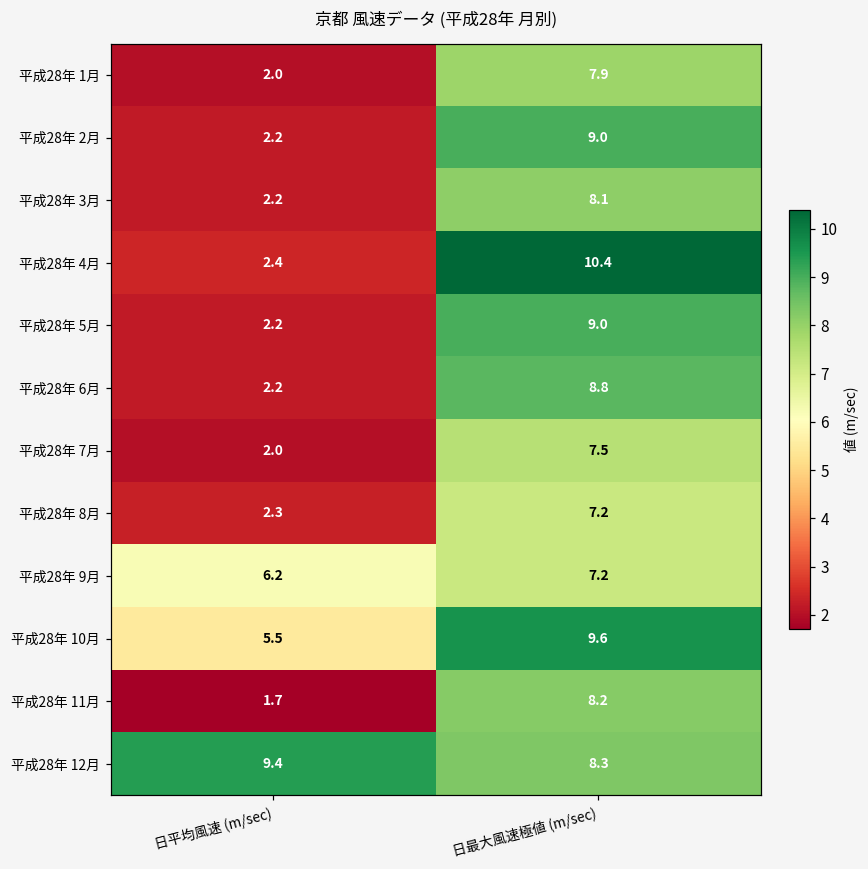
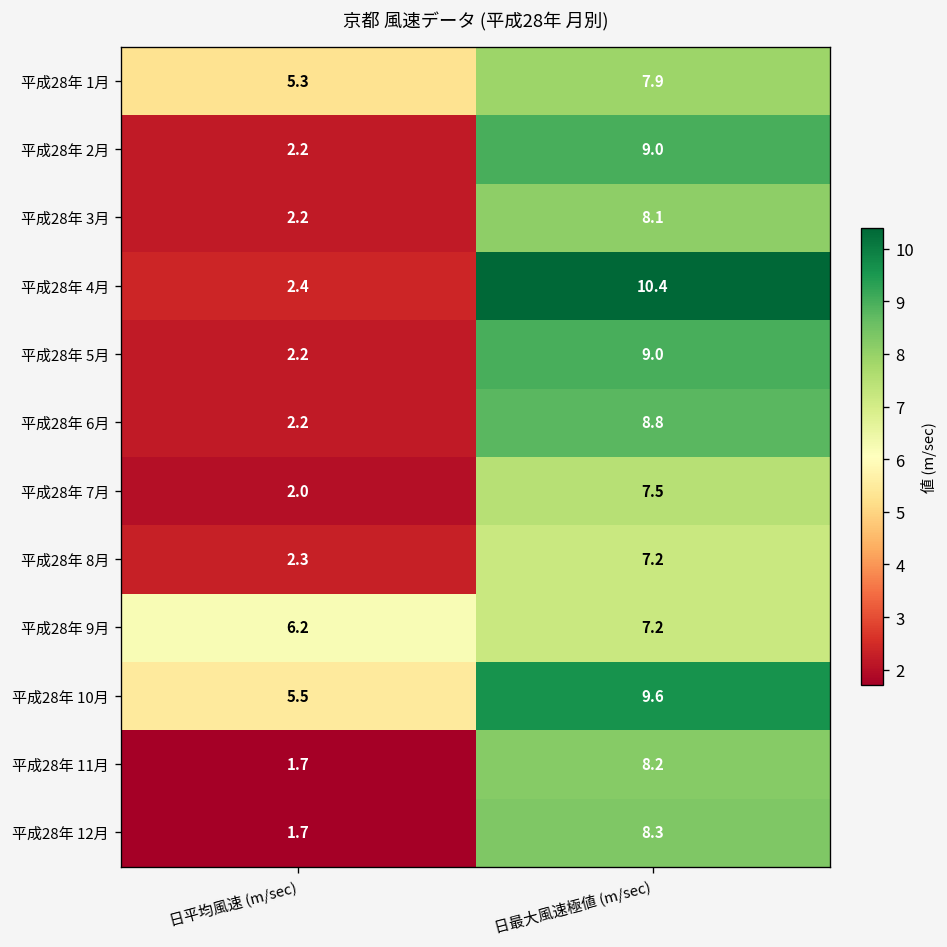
  {
    "平成28年 1月": {
-     "日平均風速 (m/sec)": 2.0,
+     "日平均風速 (m/sec)": 5.3,
      "日最大風速極値 (m/sec)": 7.9
    },
    "平成28年 2月": {
      "日平均風速 (m/sec)": 2.2,
      "日最大風速極値 (m/sec)": 9.0
    },
    "平成28年 3月": {
      "日平均風速 (m/sec)": 2.2,
      "日最大風速極値 (m/sec)": 8.1
    },
    "平成28年 4月": {
      "日平均風速 (m/sec)": 2.4,
      "日最大風速極値 (m/sec)": 10.4
    },
    "平成28年 5月": {
      "日平均風速 (m/sec)": 2.2,
      "日最大風速極値 (m/sec)": 9.0
    },
    "平成28年 6月": {
      "日平均風速 (m/sec)": 2.2,
      "日最大風速極値 (m/sec)": 8.8
    },
    "平成28年 7月": {
      "日平均風速 (m/sec)": 2.0,
      "日最大風速極値 (m/sec)": 7.5
    },
    "平成28年 8月": {
      "日平均風速 (m/sec)": 2.3,
      "日最大風速極値 (m/sec)": 7.2
    },
    "平成28年 9月": {
      "日平均風速 (m/sec)": 6.2,
      "日最大風速極値 (m/sec)": 7.2
    },
    "平成28年 10月": {
      "日平均風速 (m/sec)": 5.5,
      "日最大風速極値 (m/sec)": 9.6
    },
    "平成28年 11月": {
      "日平均風速 (m/sec)": 1.7,
      "日最大風速極値 (m/sec)": 8.2
    },
    "平成28年 12月": {
-     "日平均風速 (m/sec)": 9.4,
+     "日平均風速 (m/sec)": 1.7,
      "日最大風速極値 (m/sec)": 8.3
    }
  }
